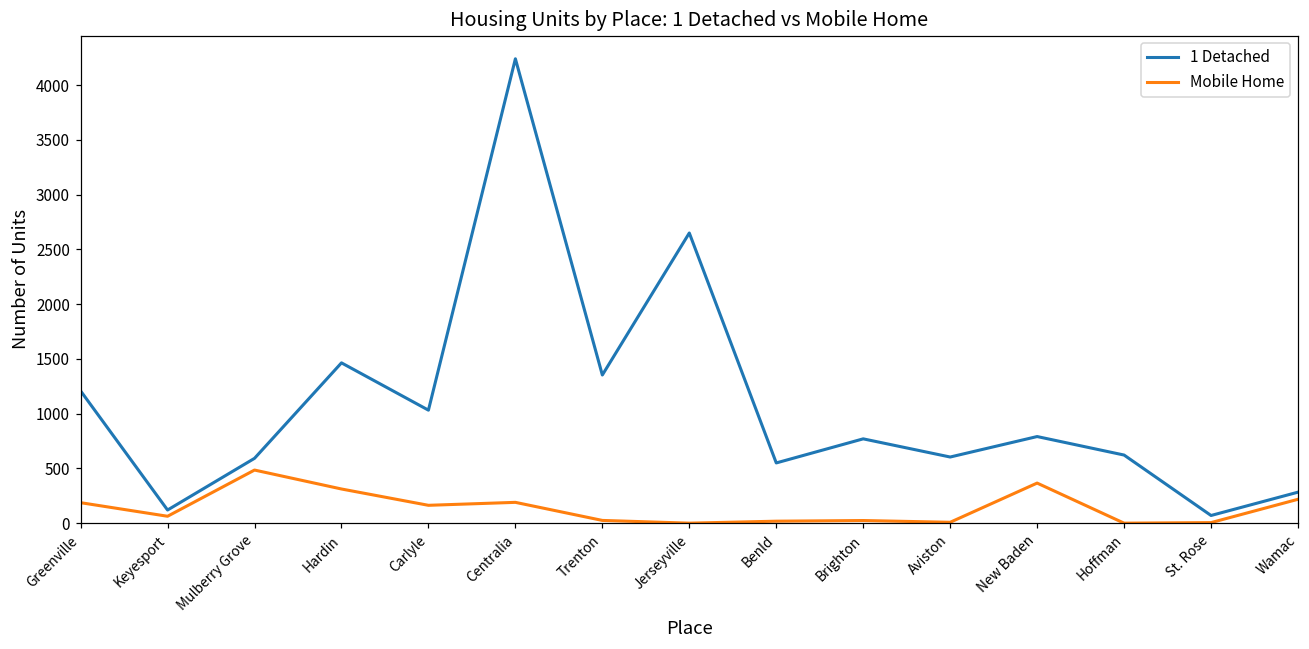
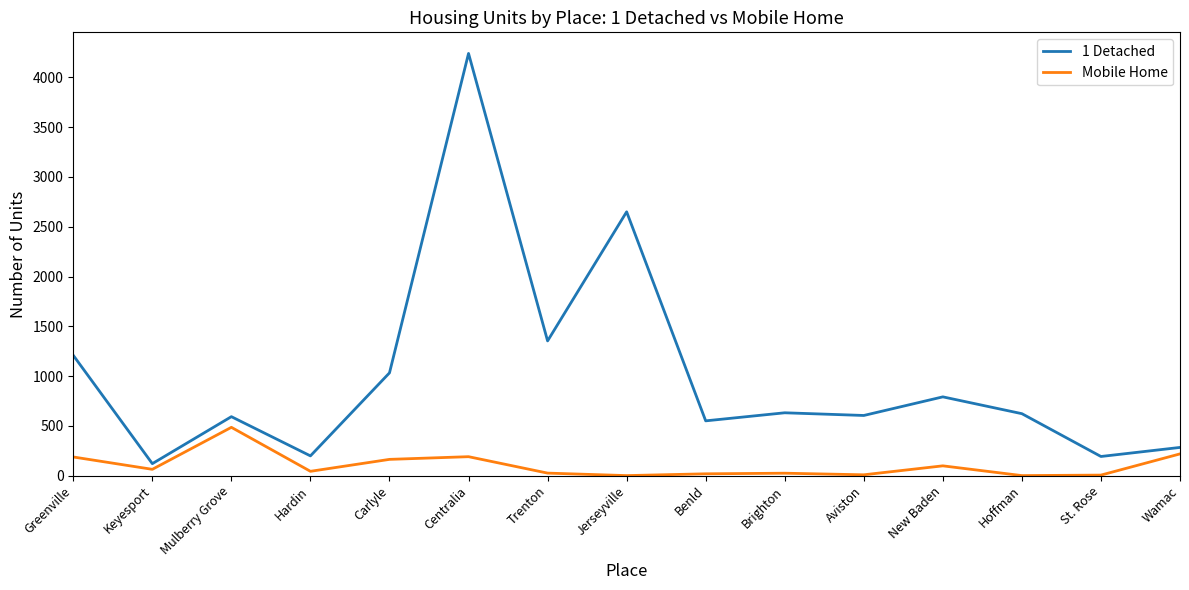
  {
    "1 Detached": {
      "Greenville": 1200,
      "Keyesport": 100,
      "Mulberry Grove": 600,
-     "Hardin": 1500,
+     "Hardin": 200,
      "Carlyle": 1000,
      "Centralia": 4200,
      "Trenton": 1400,
      "Jerseyville": 2700,
      "Benld": 600,
-     "Brighton": 800,
+     "Brighton": 600,
      "Aviston": 600,
      "New Baden": 800,
      "Hoffman": 600,
-     "St. Rose": 100,
+     "St. Rose": 200,
      "Wamac": 300
    },
    "Mobile Home": {
      "Greenville": 200,
      "Keyesport": 100,
      "Mulberry Grove": 500,
-     "Hardin": 300,
+     "Hardin": 0,
      "Carlyle": 200,
      "Centralia": 200,
      "Trenton": 0,
      "Jerseyville": 0,
      "Benld": 0,
      "Brighton": 0,
      "Aviston": 0,
-     "New Baden": 400,
+     "New Baden": 100,
      "Hoffman": 0,
      "St. Rose": 0,
      "Wamac": 200
    }
  }
